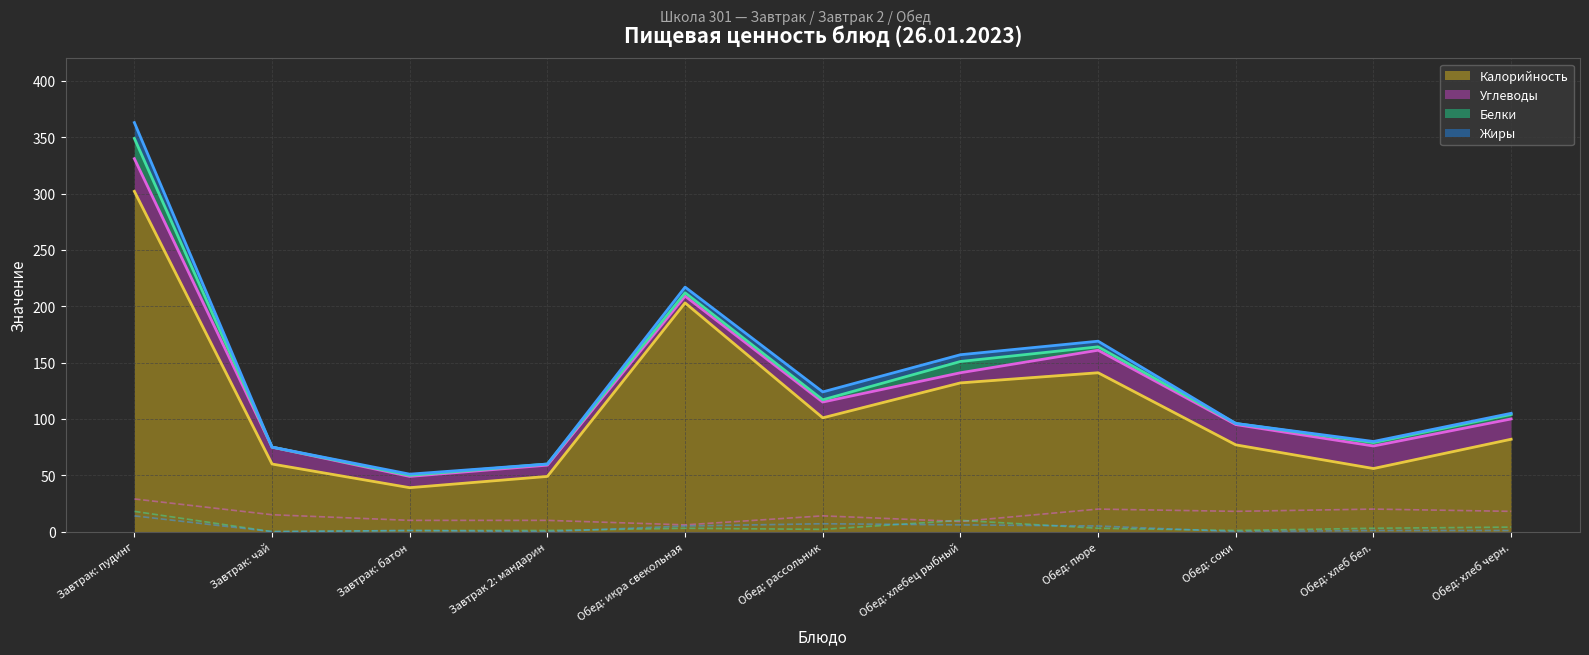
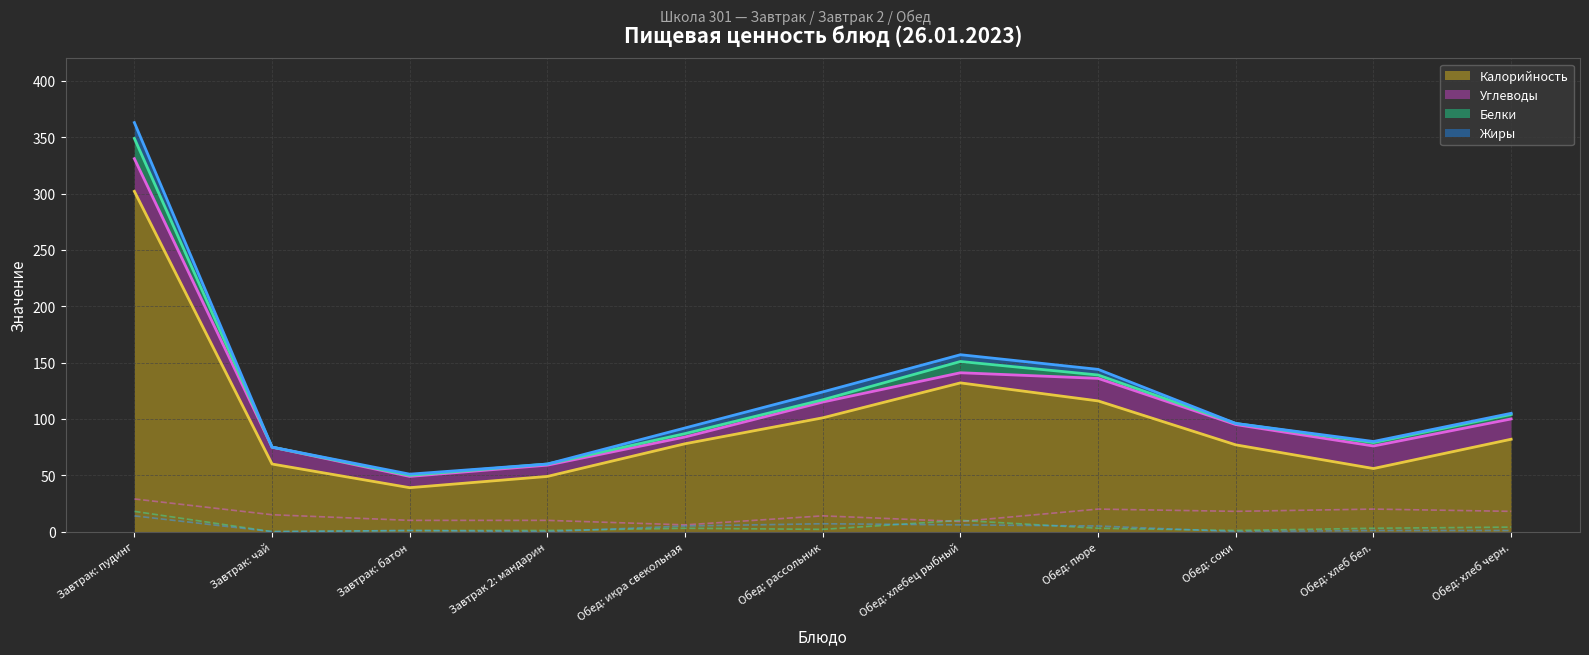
  {
    "Калорийность": {
      "Завтрак: пудинг": 302,
      "Завтрак: чай": 60,
      "Завтрак: батон": 39,
      "Завтрак 2: мандарин": 49,
-     "Обед: икра свекольная": 203,
+     "Обед: икра свекольная": 78,
      "Обед: рассольник": 101,
      "Обед: хлебец рыбный": 132,
-     "Обед: пюре": 141,
+     "Обед: пюре": 116,
      "Обед: соки": 77,
      "Обед: хлеб бел.": 56,
      "Обед: хлеб черн.": 82
    }
  }
